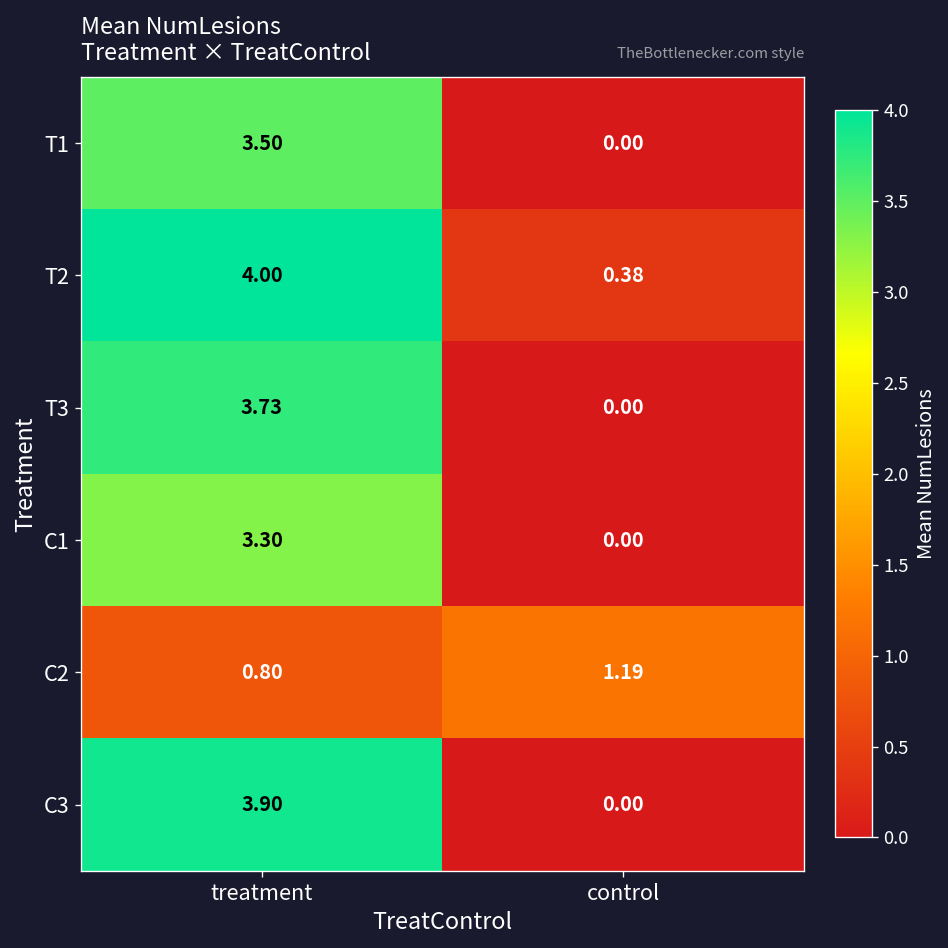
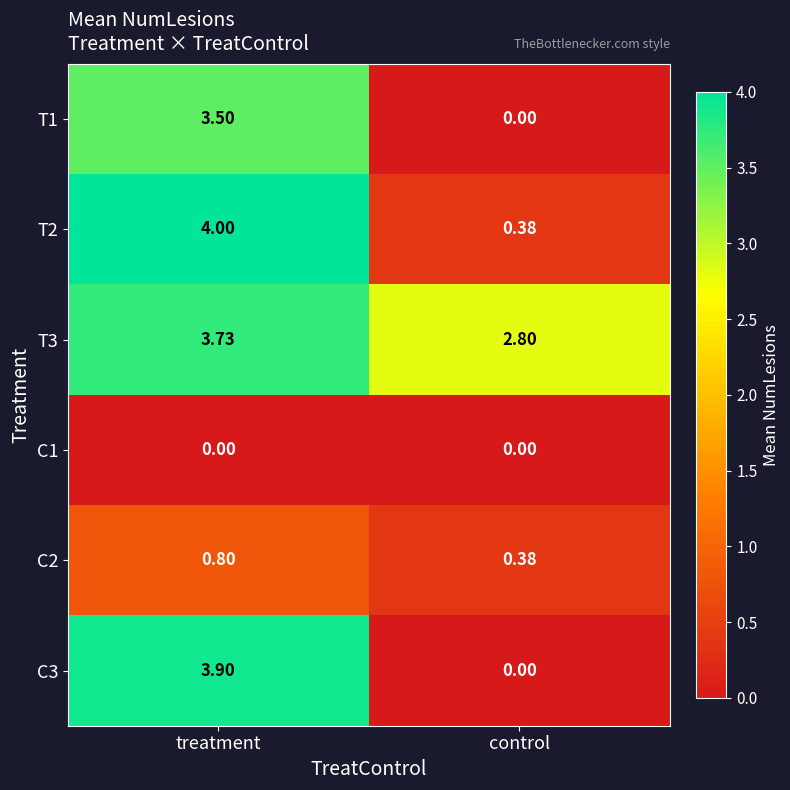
  {
    "T1": {
      "treatment": 3.50,
      "control": 0.00
    },
    "T2": {
      "treatment": 4.00,
      "control": 0.38
    },
    "T3": {
      "treatment": 3.73,
-     "control": 0.00
+     "control": 2.80
    },
    "C1": {
-     "treatment": 3.30,
+     "treatment": 0.00,
      "control": 0.00
    },
    "C2": {
      "treatment": 0.80,
-     "control": 1.19
+     "control": 0.38
    },
    "C3": {
      "treatment": 3.90,
      "control": 0.00
    }
  }
